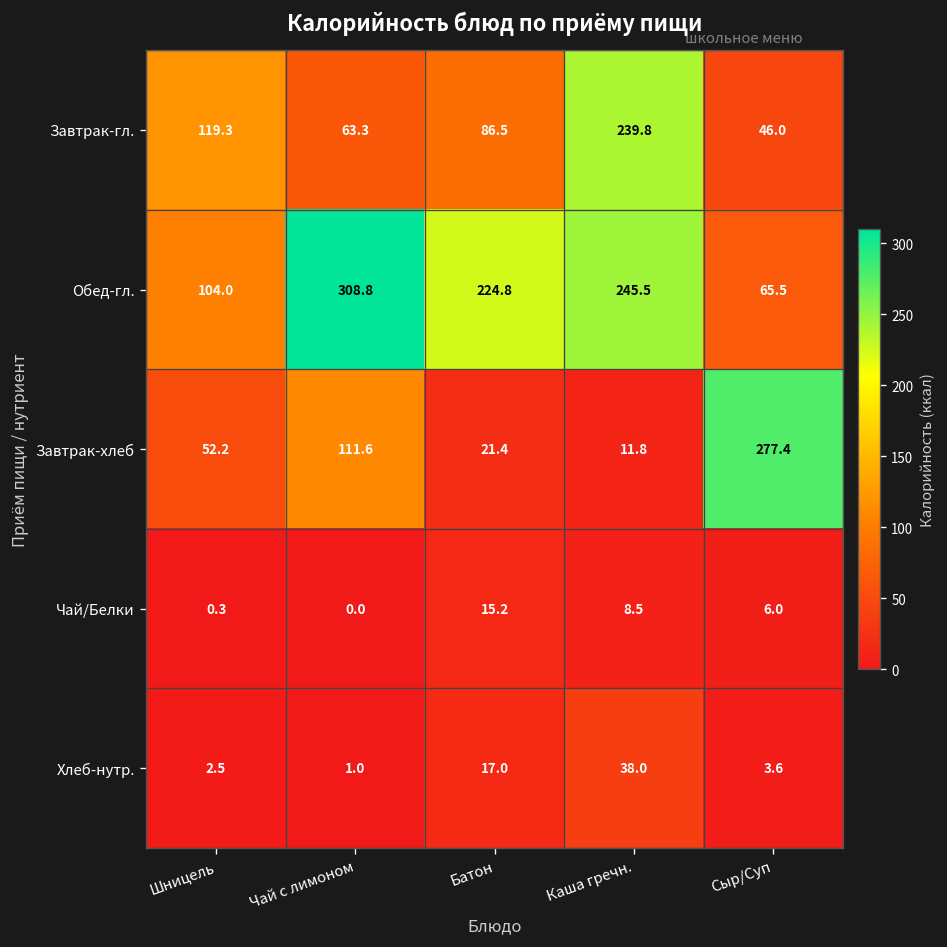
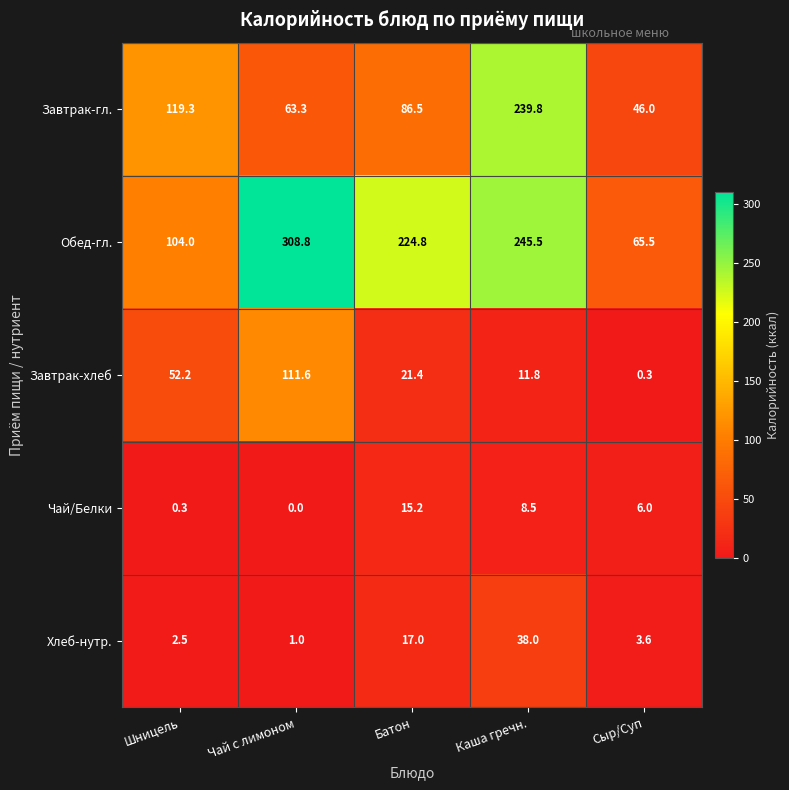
  {
    "Завтрак-гл.": {
      "Шницель": 119.3,
      "Чай с лимоном": 63.3,
      "Батон": 86.5,
      "Каша гречн.": 239.8,
      "Сыр/Суп": 46.0
    },
    "Обед-гл.": {
      "Шницель": 104.0,
      "Чай с лимоном": 308.8,
      "Батон": 224.8,
      "Каша гречн.": 245.5,
      "Сыр/Суп": 65.5
    },
    "Завтрак-хлеб": {
      "Шницель": 52.2,
      "Чай с лимоном": 111.6,
      "Батон": 21.4,
      "Каша гречн.": 11.8,
-     "Сыр/Суп": 277.4
+     "Сыр/Суп": 0.3
    },
    "Чай/Белки": {
      "Шницель": 0.3,
      "Чай с лимоном": 0.0,
      "Батон": 15.2,
      "Каша гречн.": 8.5,
      "Сыр/Суп": 6.0
    },
    "Хлеб-нутр.": {
      "Шницель": 2.5,
      "Чай с лимоном": 1.0,
      "Батон": 17.0,
      "Каша гречн.": 38.0,
      "Сыр/Суп": 3.6
    }
  }
